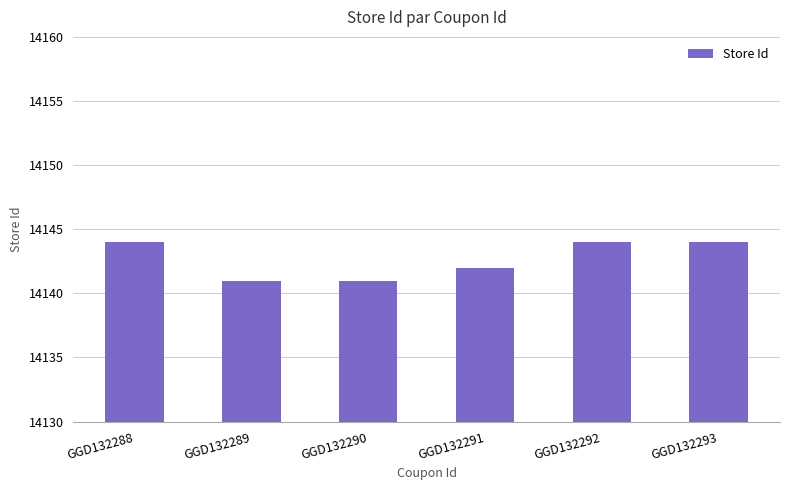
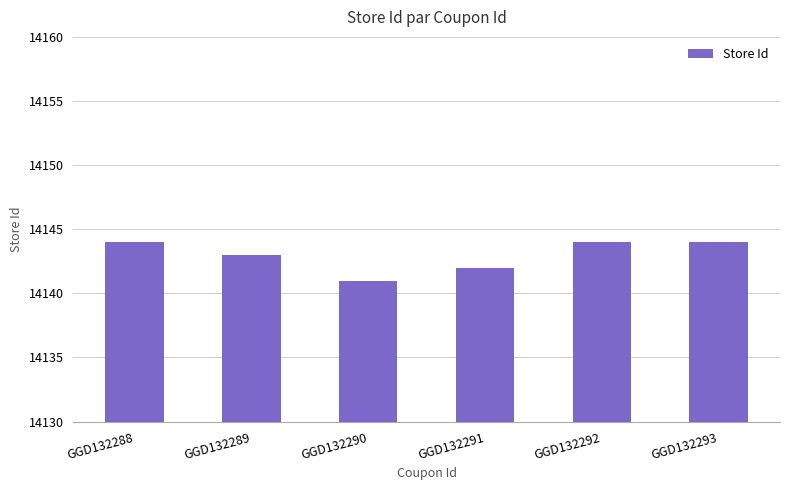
  {
    "GGD132288": 14144,
-   "GGD132289": 14141,
+   "GGD132289": 14143,
    "GGD132290": 14141,
    "GGD132291": 14142,
    "GGD132292": 14144,
    "GGD132293": 14144
  }
